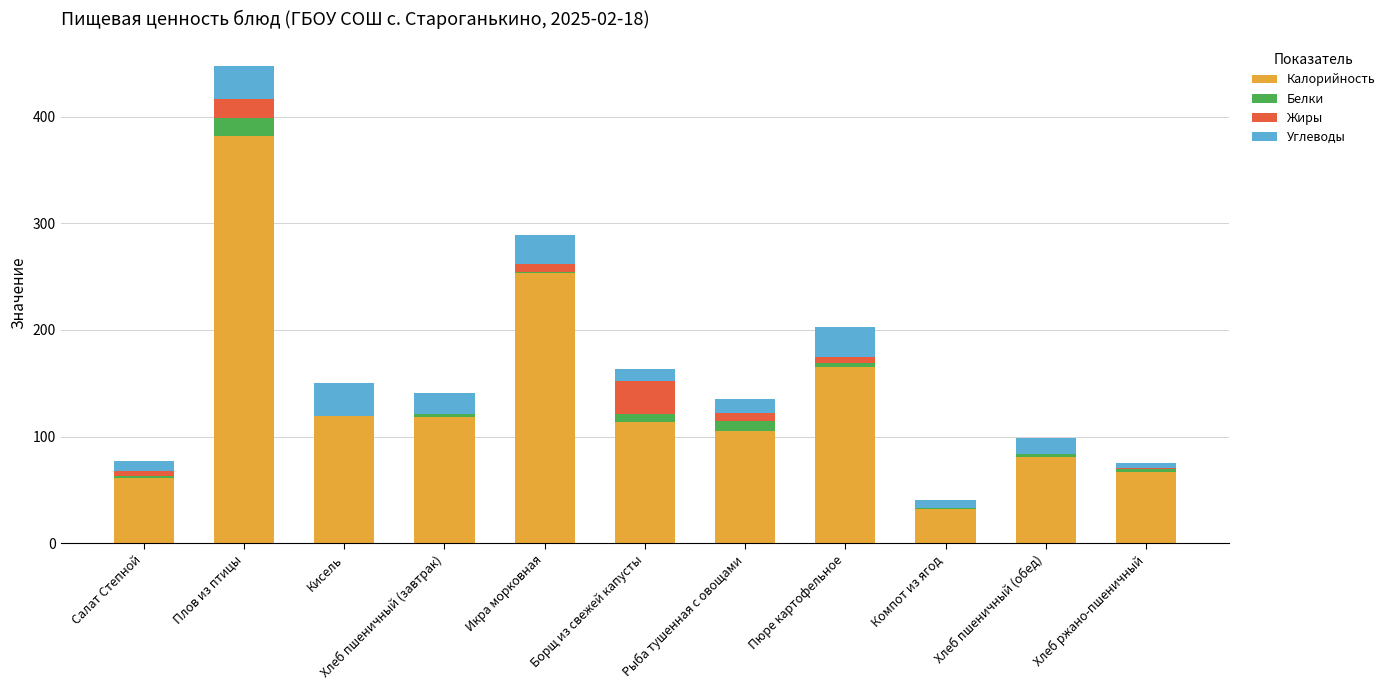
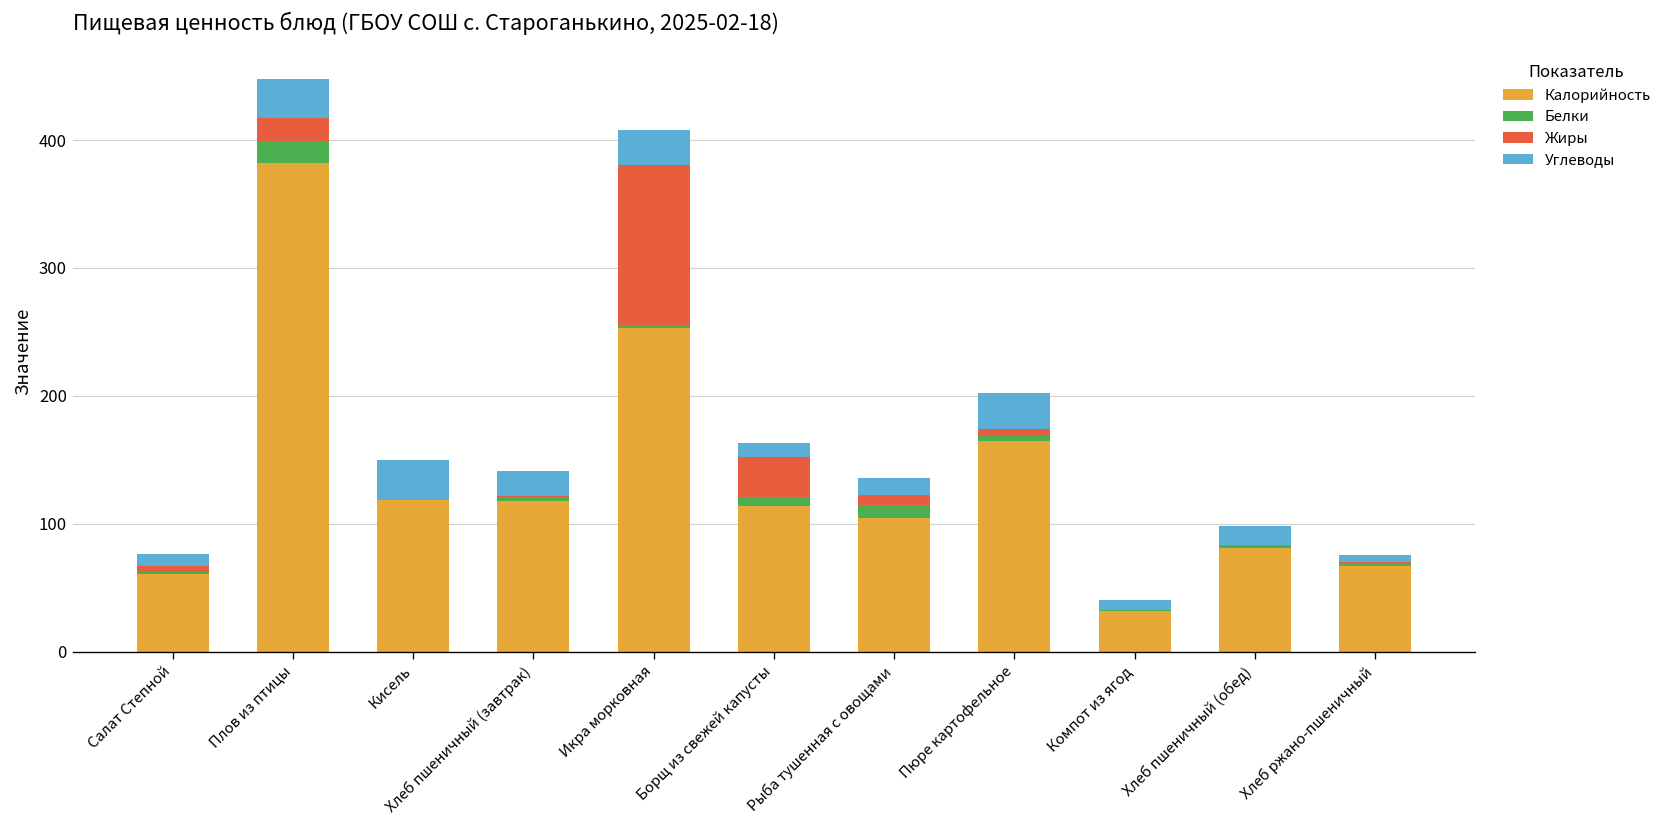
  {
    "Калорийность": {
      "Салат Степной": 61,
      "Плов из птицы": 382,
      "Кисель": 119,
      "Хлеб пшеничный (завтрак)": 118,
      "Икра морковная": 253,
      "Борщ из свежей капусты": 114,
      "Рыба тушенная с овощами": 105,
      "Пюре картофельное": 165,
      "Компот из ягод": 32,
      "Хлеб пшеничный (обед)": 81,
      "Хлеб ржано-пшеничный": 67
    },
    "Белки": {
      "Плов из птицы": 17,
      "Кисель": 0,
      "Хлеб пшеничный (завтрак)": 3,
      "Борщ из свежей капусты": 7,
      "Рыба тушенная с овощами": 10,
      "Пюре картофельное": 4,
      "Хлеб пшеничный (обед)": 2,
      "Хлеб ржано-пшеничный": 2
    },
    "Жиры": {
      "Салат Степной": 5,
      "Плов из птицы": 18,
      "Кисель": 0,
-     "Икра морковная": 8,
+     "Икра морковная": 126,
      "Борщ из свежей капусты": 31,
      "Рыба тушенная с овощами": 8,
      "Пюре картофельное": 6
    },
    "Углеводы": {
      "Салат Степной": 9,
      "Плов из птицы": 31,
      "Кисель": 31,
      "Хлеб пшеничный (завтрак)": 20,
      "Икра морковная": 27,
      "Борщ из свежей капусты": 11,
      "Рыба тушенная с овощами": 13,
      "Пюре картофельное": 28,
      "Компот из ягод": 8,
      "Хлеб пшеничный (обед)": 15,
      "Хлеб ржано-пшеничный": 5
    }
  }
